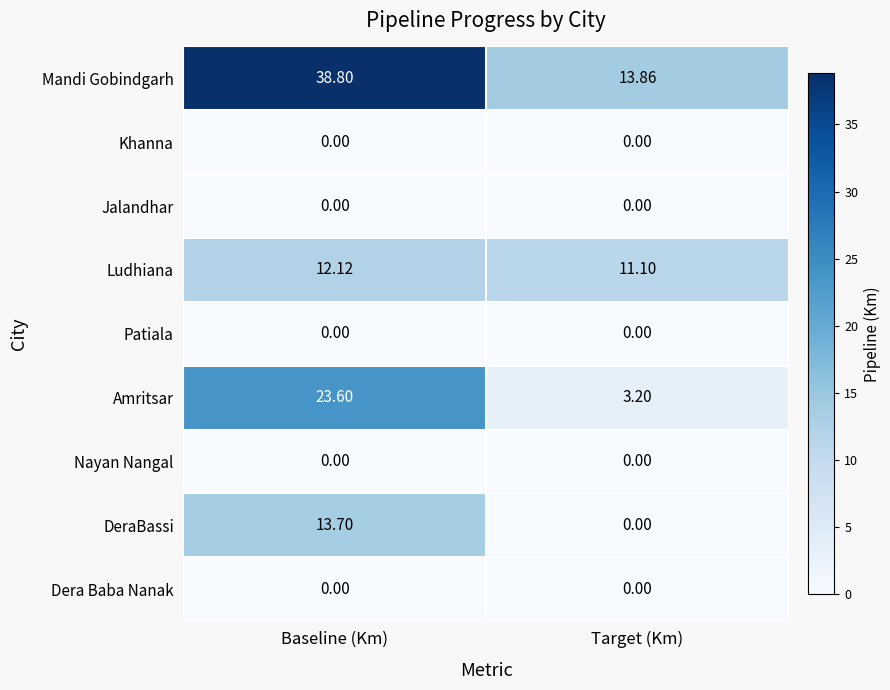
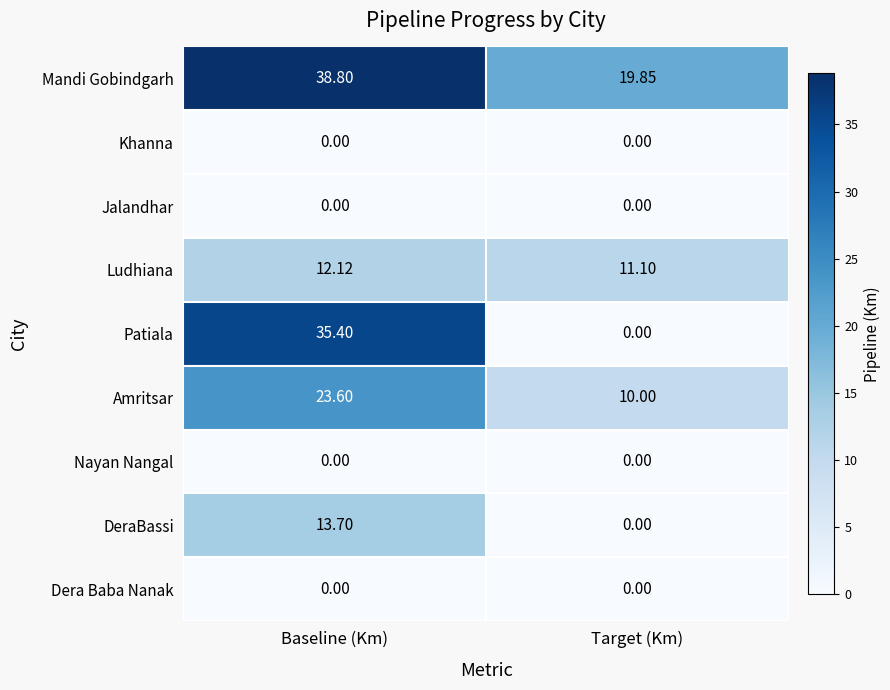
  {
    "Mandi Gobindgarh": {
      "Baseline (Km)": 38.80,
-     "Target (Km)": 13.86
+     "Target (Km)": 19.85
    },
    "Khanna": {
      "Baseline (Km)": 0.00,
      "Target (Km)": 0.00
    },
    "Jalandhar": {
      "Baseline (Km)": 0.00,
      "Target (Km)": 0.00
    },
    "Ludhiana": {
      "Baseline (Km)": 12.12,
      "Target (Km)": 11.10
    },
    "Patiala": {
-     "Baseline (Km)": 0.00,
+     "Baseline (Km)": 35.40,
      "Target (Km)": 0.00
    },
    "Amritsar": {
      "Baseline (Km)": 23.60,
-     "Target (Km)": 3.20
+     "Target (Km)": 10.00
    },
    "Nayan Nangal": {
      "Baseline (Km)": 0.00,
      "Target (Km)": 0.00
    },
    "DeraBassi": {
      "Baseline (Km)": 13.70,
      "Target (Km)": 0.00
    },
    "Dera Baba Nanak": {
      "Baseline (Km)": 0.00,
      "Target (Km)": 0.00
    }
  }
